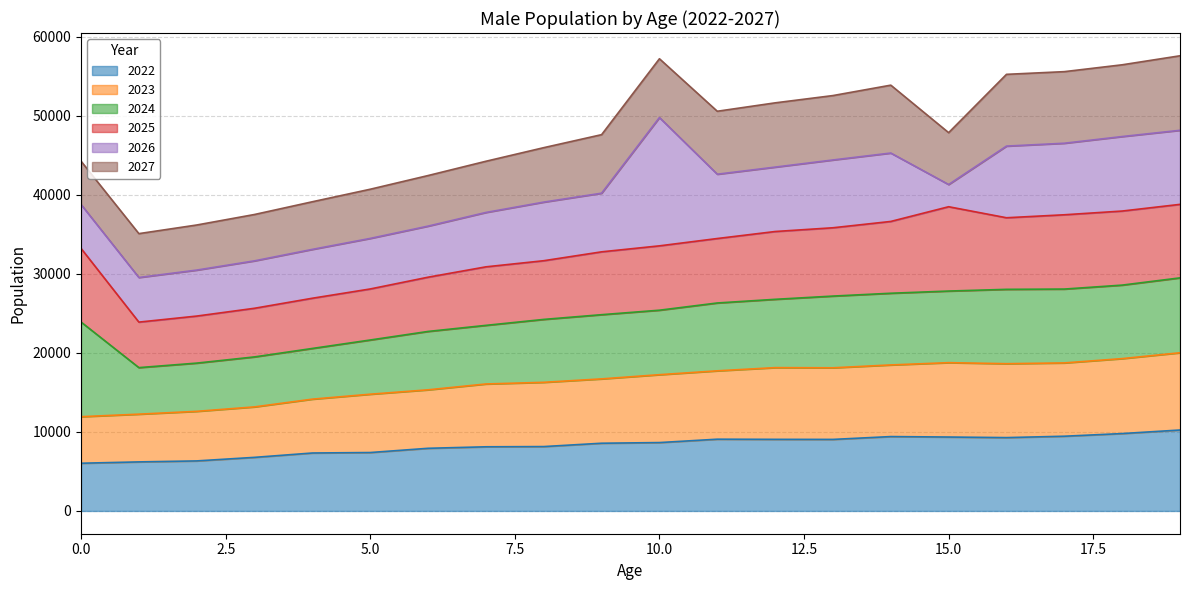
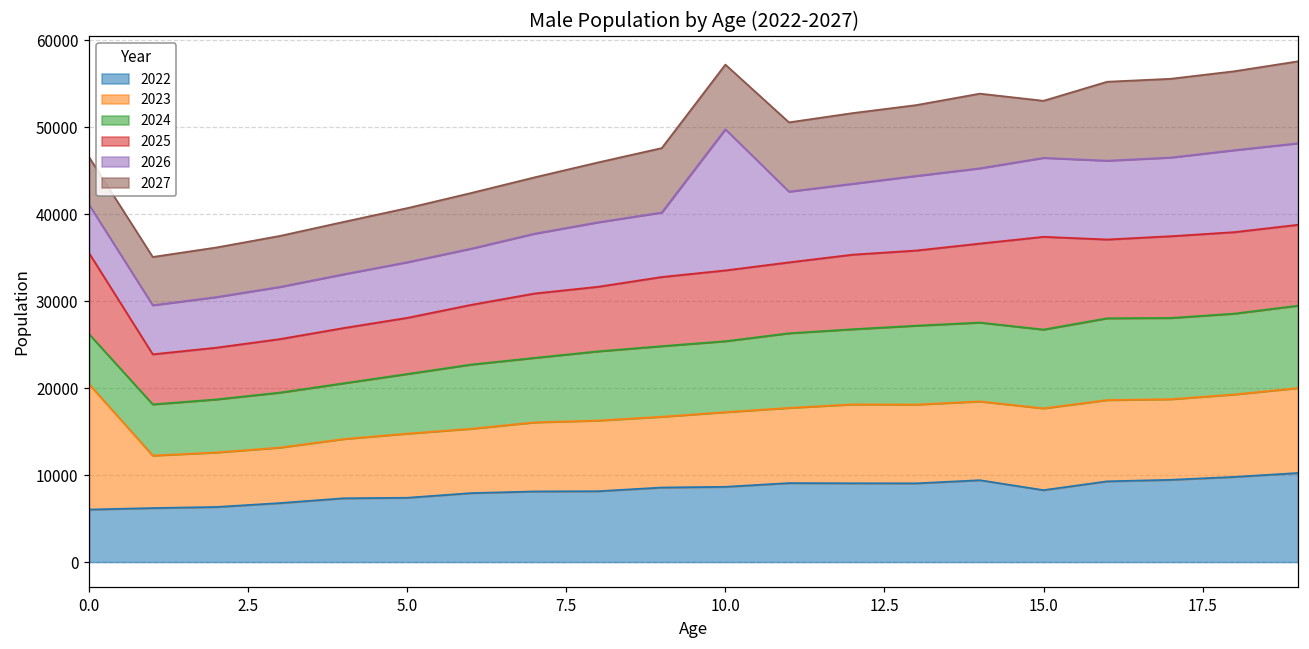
  {
    "2022": {
      "0.0": 6000,
      "5.0": 7000,
      "10.0": 9000,
-     "15.0": 9000
+     "15.0": 8000
    },
    "2023": {
-     "0.0": 6000,
+     "0.0": 14000,
      "5.0": 7000,
      "10.0": 9000,
      "15.0": 9000
    },
    "2024": {
-     "0.0": 12000,
+     "0.0": 6000,
      "5.0": 7000,
      "10.0": 8000,
      "15.0": 9000
    },
    "2025": {
      "0.0": 9000,
      "5.0": 6000,
      "10.0": 8000,
      "15.0": 11000
    },
    "2026": {
      "0.0": 6000,
      "5.0": 6000,
      "10.0": 16000,
-     "15.0": 3000
+     "15.0": 9000
    },
    "2027": {
      "0.0": 5000,
      "5.0": 6000,
      "10.0": 7000,
      "15.0": 7000
    }
  }
